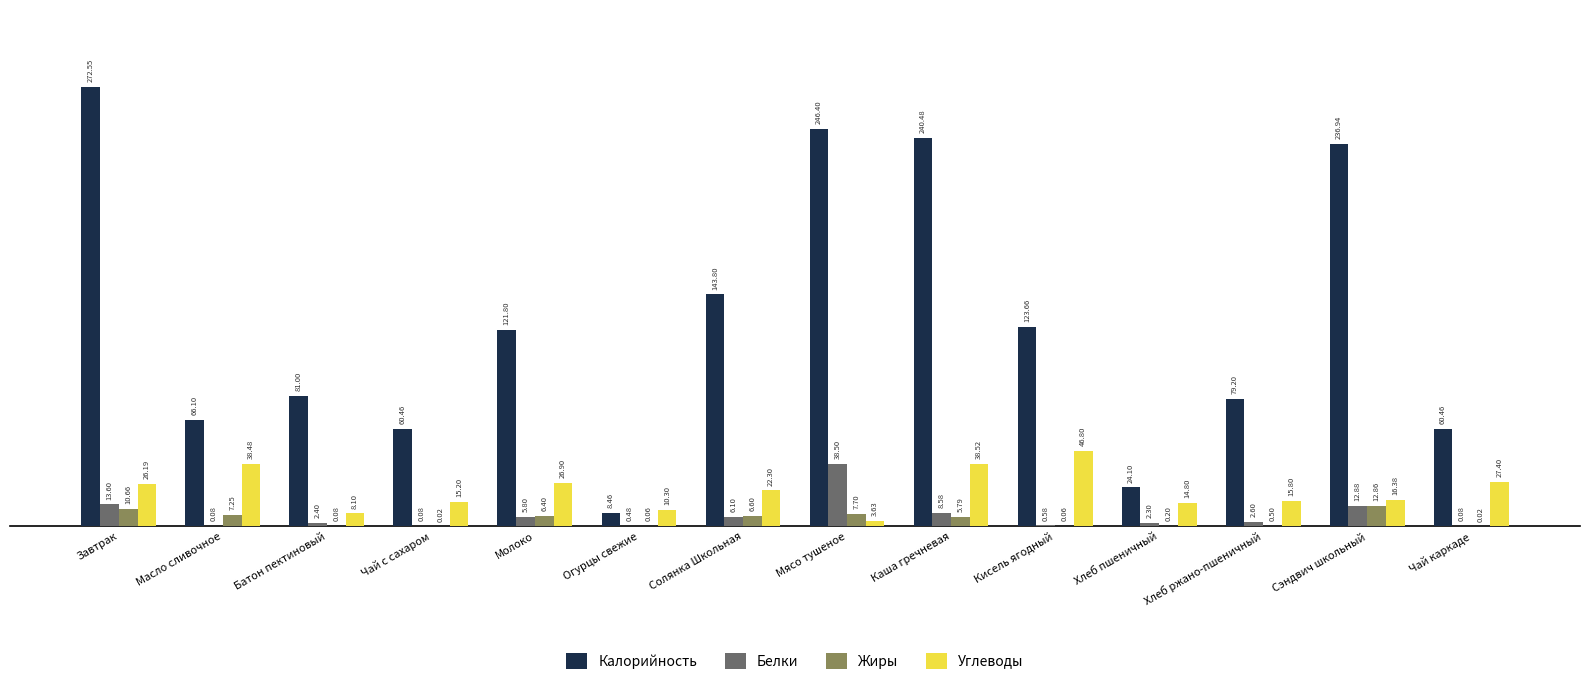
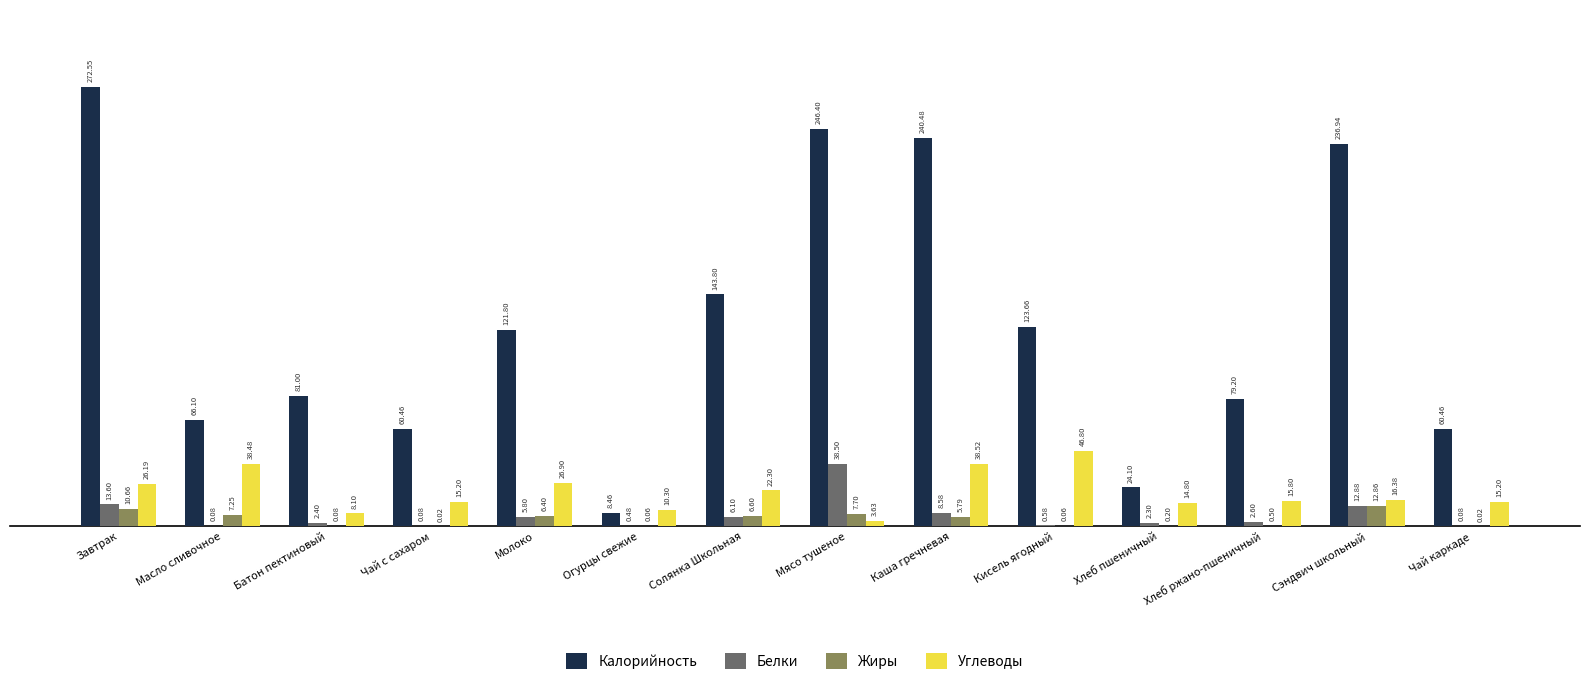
  {
    "Калорийность": {
      "Завтрак": 272.55,
      "Масло сливочное": 66.10,
      "Батон пектиновый": 81.00,
      "Чай с сахаром": 60.46,
      "Молоко": 121.80,
      "Огурцы свежие": 8.46,
      "Солянка Школьная": 143.80,
      "Мясо тушеное": 246.40,
      "Каша гречневая": 240.48,
      "Кисель ягодный": 123.66,
      "Хлеб пшеничный": 24.10,
      "Хлеб ржано-пшеничный": 79.20,
      "Сэндвич школьный": 236.94,
      "Чай каркаде": 60.46
    },
    "Углеводы": {
      "Завтрак": 26.19,
      "Масло сливочное": 38.48,
      "Батон пектиновый": 8.10,
      "Чай с сахаром": 15.20,
      "Молоко": 26.90,
      "Огурцы свежие": 10.30,
      "Солянка Школьная": 22.30,
      "Мясо тушеное": 3.63,
      "Каша гречневая": 38.52,
      "Кисель ягодный": 46.80,
      "Хлеб пшеничный": 14.80,
      "Хлеб ржано-пшеничный": 15.80,
      "Сэндвич школьный": 16.38,
-     "Чай каркаде": 27.40
+     "Чай каркаде": 15.20
    }
  }
